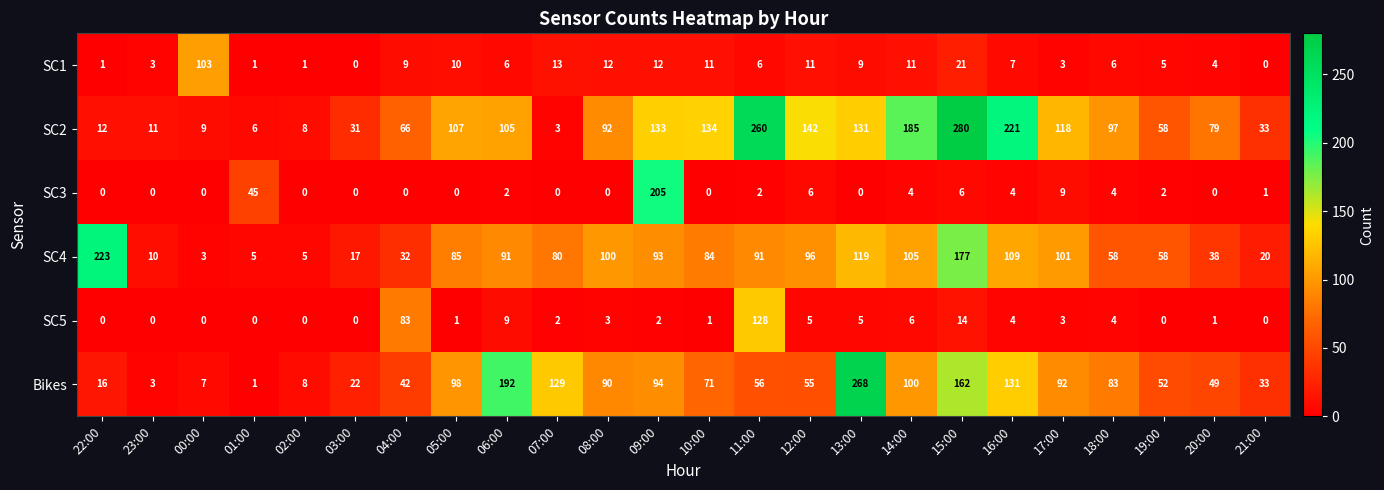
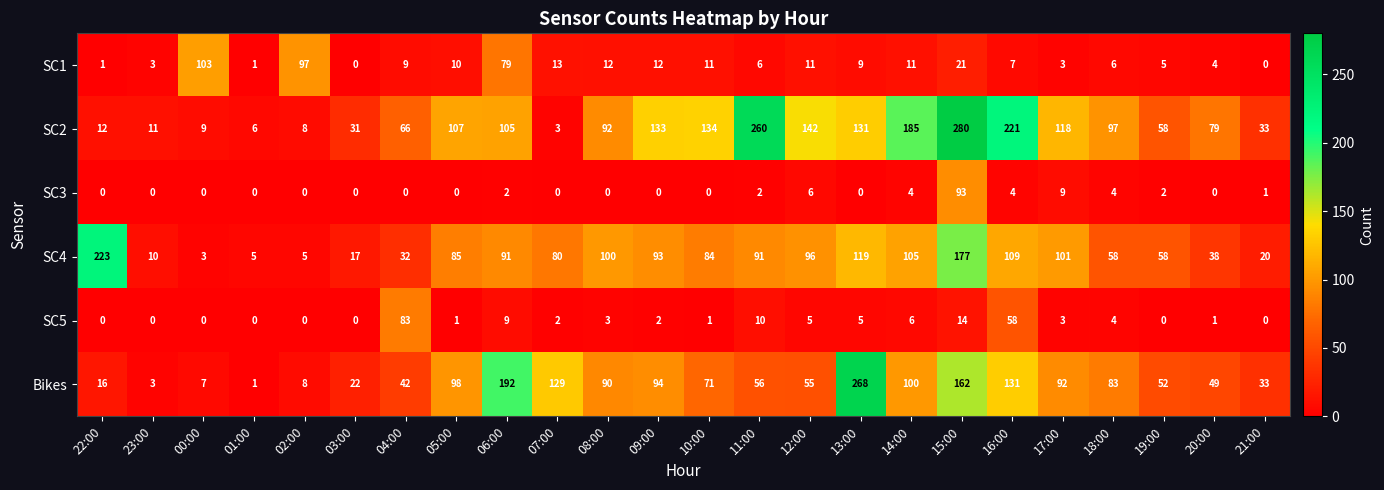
  {
    "SC1": {
      "22:00": 1,
      "23:00": 3,
      "00:00": 103,
      "01:00": 1,
-     "02:00": 1,
+     "02:00": 97,
      "03:00": 0,
      "04:00": 9,
      "05:00": 10,
-     "06:00": 6,
+     "06:00": 79,
      "07:00": 13,
      "08:00": 12,
      "09:00": 12,
      "10:00": 11,
      "11:00": 6,
      "12:00": 11,
      "13:00": 9,
      "14:00": 11,
      "15:00": 21,
      "16:00": 7,
      "17:00": 3,
      "18:00": 6,
      "19:00": 5,
      "20:00": 4,
      "21:00": 0
    },
    "SC2": {
      "22:00": 12,
      "23:00": 11,
      "00:00": 9,
      "01:00": 6,
      "02:00": 8,
      "03:00": 31,
      "04:00": 66,
      "05:00": 107,
      "06:00": 105,
      "07:00": 3,
      "08:00": 92,
      "09:00": 133,
      "10:00": 134,
      "11:00": 260,
      "12:00": 142,
      "13:00": 131,
      "14:00": 185,
      "15:00": 280,
      "16:00": 221,
      "17:00": 118,
      "18:00": 97,
      "19:00": 58,
      "20:00": 79,
      "21:00": 33
    },
    "SC3": {
      "22:00": 0,
      "23:00": 0,
      "00:00": 0,
-     "01:00": 45,
+     "01:00": 0,
      "02:00": 0,
      "03:00": 0,
      "04:00": 0,
      "05:00": 0,
      "06:00": 2,
      "07:00": 0,
      "08:00": 0,
-     "09:00": 205,
+     "09:00": 0,
      "10:00": 0,
      "11:00": 2,
      "12:00": 6,
      "13:00": 0,
      "14:00": 4,
-     "15:00": 6,
+     "15:00": 93,
      "16:00": 4,
      "17:00": 9,
      "18:00": 4,
      "19:00": 2,
      "20:00": 0,
      "21:00": 1
    },
    "SC4": {
      "22:00": 223,
      "23:00": 10,
      "00:00": 3,
      "01:00": 5,
      "02:00": 5,
      "03:00": 17,
      "04:00": 32,
      "05:00": 85,
      "06:00": 91,
      "07:00": 80,
      "08:00": 100,
      "09:00": 93,
      "10:00": 84,
      "11:00": 91,
      "12:00": 96,
      "13:00": 119,
      "14:00": 105,
      "15:00": 177,
      "16:00": 109,
      "17:00": 101,
      "18:00": 58,
      "19:00": 58,
      "20:00": 38,
      "21:00": 20
    },
    "SC5": {
      "22:00": 0,
      "23:00": 0,
      "00:00": 0,
      "01:00": 0,
      "02:00": 0,
      "03:00": 0,
      "04:00": 83,
      "05:00": 1,
      "06:00": 9,
      "07:00": 2,
      "08:00": 3,
      "09:00": 2,
      "10:00": 1,
-     "11:00": 128,
+     "11:00": 10,
      "12:00": 5,
      "13:00": 5,
      "14:00": 6,
      "15:00": 14,
-     "16:00": 4,
+     "16:00": 58,
      "17:00": 3,
      "18:00": 4,
      "19:00": 0,
      "20:00": 1,
      "21:00": 0
    },
    "Bikes": {
      "22:00": 16,
      "23:00": 3,
      "00:00": 7,
      "01:00": 1,
      "02:00": 8,
      "03:00": 22,
      "04:00": 42,
      "05:00": 98,
      "06:00": 192,
      "07:00": 129,
      "08:00": 90,
      "09:00": 94,
      "10:00": 71,
      "11:00": 56,
      "12:00": 55,
      "13:00": 268,
      "14:00": 100,
      "15:00": 162,
      "16:00": 131,
      "17:00": 92,
      "18:00": 83,
      "19:00": 52,
      "20:00": 49,
      "21:00": 33
    }
  }
